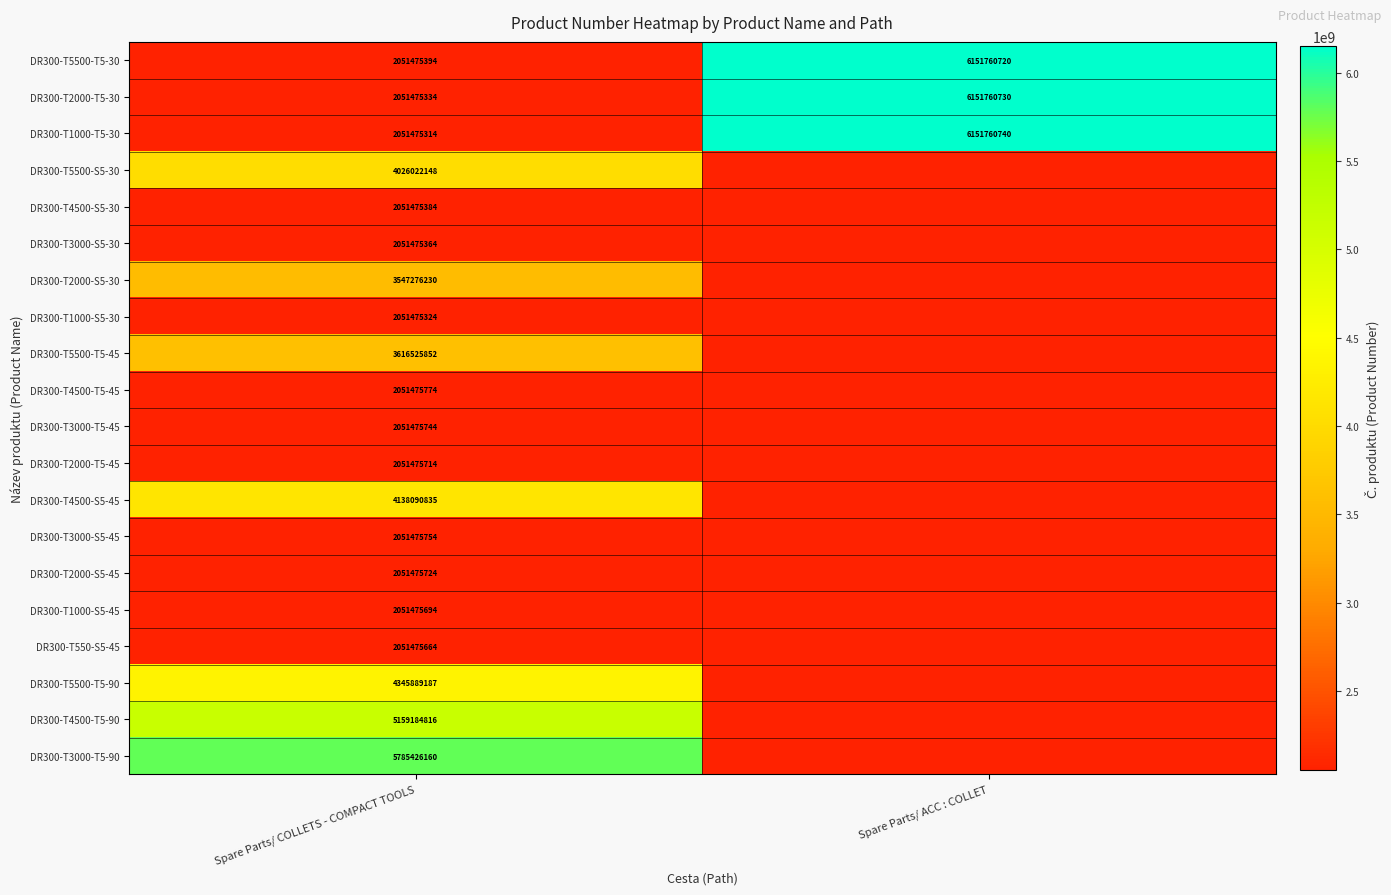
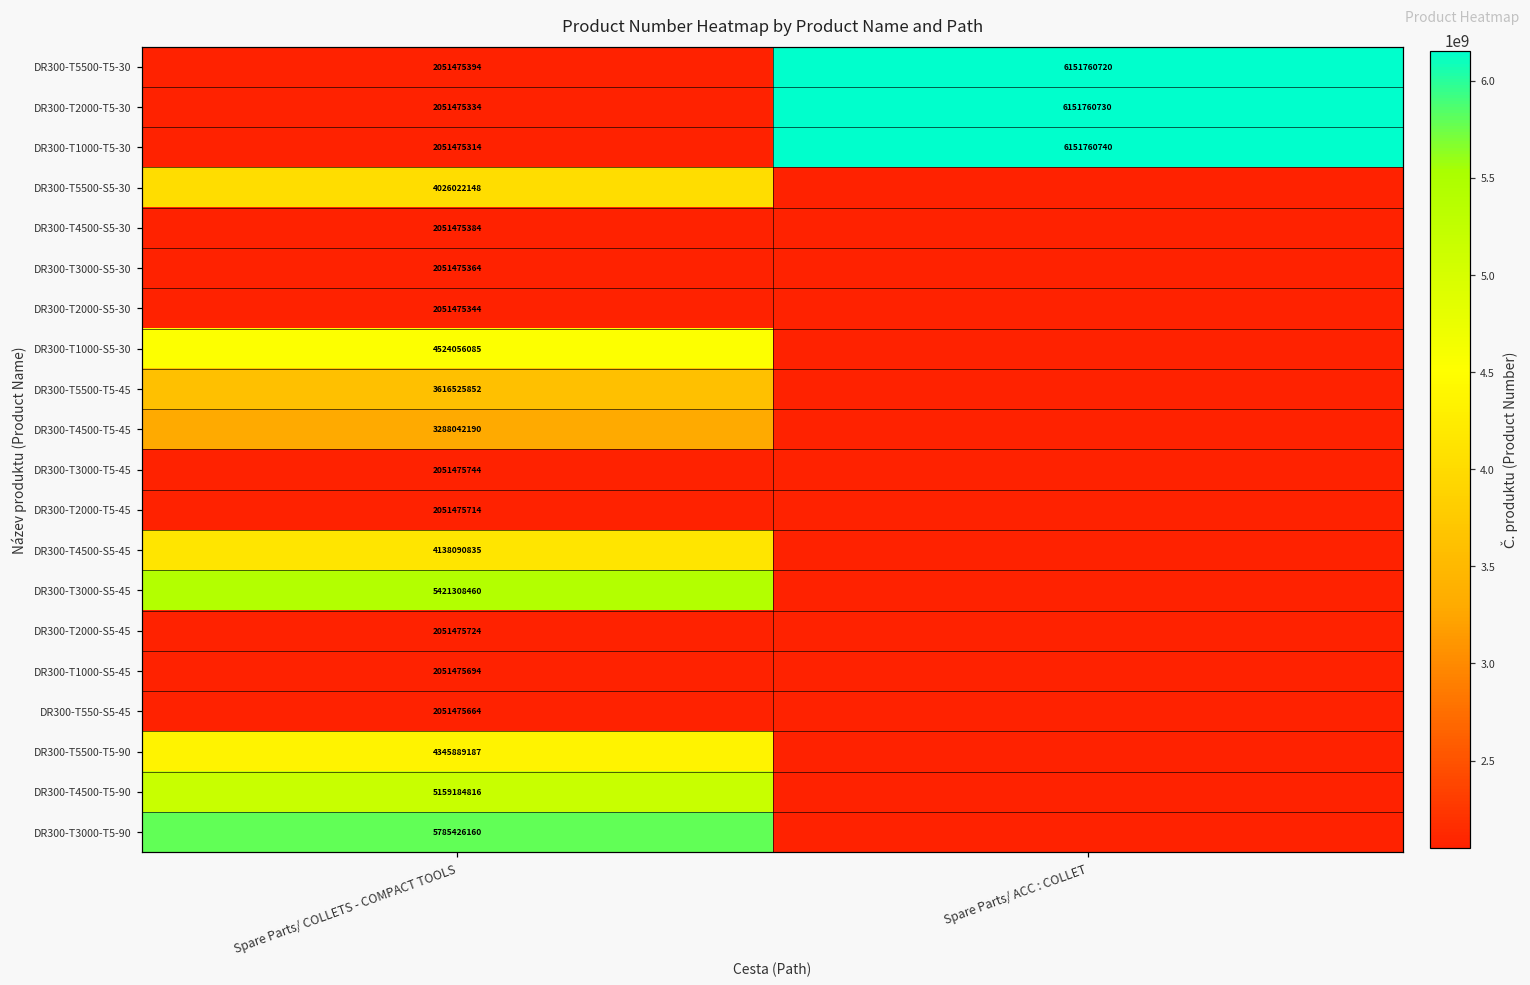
  {
    "DR300-T5500-T5-30": {
      "Spare Parts/ COLLETS - COMPACT TOOLS": 2051475394,
      "Spare Parts/ ACC : COLLET": 6151760720
    },
    "DR300-T2000-T5-30": {
      "Spare Parts/ COLLETS - COMPACT TOOLS": 2051475334,
      "Spare Parts/ ACC : COLLET": 6151760730
    },
    "DR300-T1000-T5-30": {
      "Spare Parts/ COLLETS - COMPACT TOOLS": 2051475314,
      "Spare Parts/ ACC : COLLET": 6151760740
    },
    "DR300-T5500-S5-30": {
      "Spare Parts/ COLLETS - COMPACT TOOLS": 4026022148
    },
    "DR300-T4500-S5-30": {
      "Spare Parts/ COLLETS - COMPACT TOOLS": 2051475384
    },
    "DR300-T3000-S5-30": {
      "Spare Parts/ COLLETS - COMPACT TOOLS": 2051475364
    },
    "DR300-T2000-S5-30": {
-     "Spare Parts/ COLLETS - COMPACT TOOLS": 3547276230
+     "Spare Parts/ COLLETS - COMPACT TOOLS": 2051475344
    },
    "DR300-T1000-S5-30": {
-     "Spare Parts/ COLLETS - COMPACT TOOLS": 2051475324
+     "Spare Parts/ COLLETS - COMPACT TOOLS": 4524056085
    },
    "DR300-T5500-T5-45": {
      "Spare Parts/ COLLETS - COMPACT TOOLS": 3616525852
    },
    "DR300-T4500-T5-45": {
-     "Spare Parts/ COLLETS - COMPACT TOOLS": 2051475774
+     "Spare Parts/ COLLETS - COMPACT TOOLS": 3288042190
    },
    "DR300-T3000-T5-45": {
      "Spare Parts/ COLLETS - COMPACT TOOLS": 2051475744
    },
    "DR300-T2000-T5-45": {
      "Spare Parts/ COLLETS - COMPACT TOOLS": 2051475714
    },
    "DR300-T4500-S5-45": {
      "Spare Parts/ COLLETS - COMPACT TOOLS": 4138090835
    },
    "DR300-T3000-S5-45": {
-     "Spare Parts/ COLLETS - COMPACT TOOLS": 2051475754
+     "Spare Parts/ COLLETS - COMPACT TOOLS": 5421308460
    },
    "DR300-T2000-S5-45": {
      "Spare Parts/ COLLETS - COMPACT TOOLS": 2051475724
    },
    "DR300-T1000-S5-45": {
      "Spare Parts/ COLLETS - COMPACT TOOLS": 2051475694
    },
    "DR300-T550-S5-45": {
      "Spare Parts/ COLLETS - COMPACT TOOLS": 2051475664
    },
    "DR300-T5500-T5-90": {
      "Spare Parts/ COLLETS - COMPACT TOOLS": 4345889187
    },
    "DR300-T4500-T5-90": {
      "Spare Parts/ COLLETS - COMPACT TOOLS": 5159184816
    },
    "DR300-T3000-T5-90": {
      "Spare Parts/ COLLETS - COMPACT TOOLS": 5785426160
    }
  }
